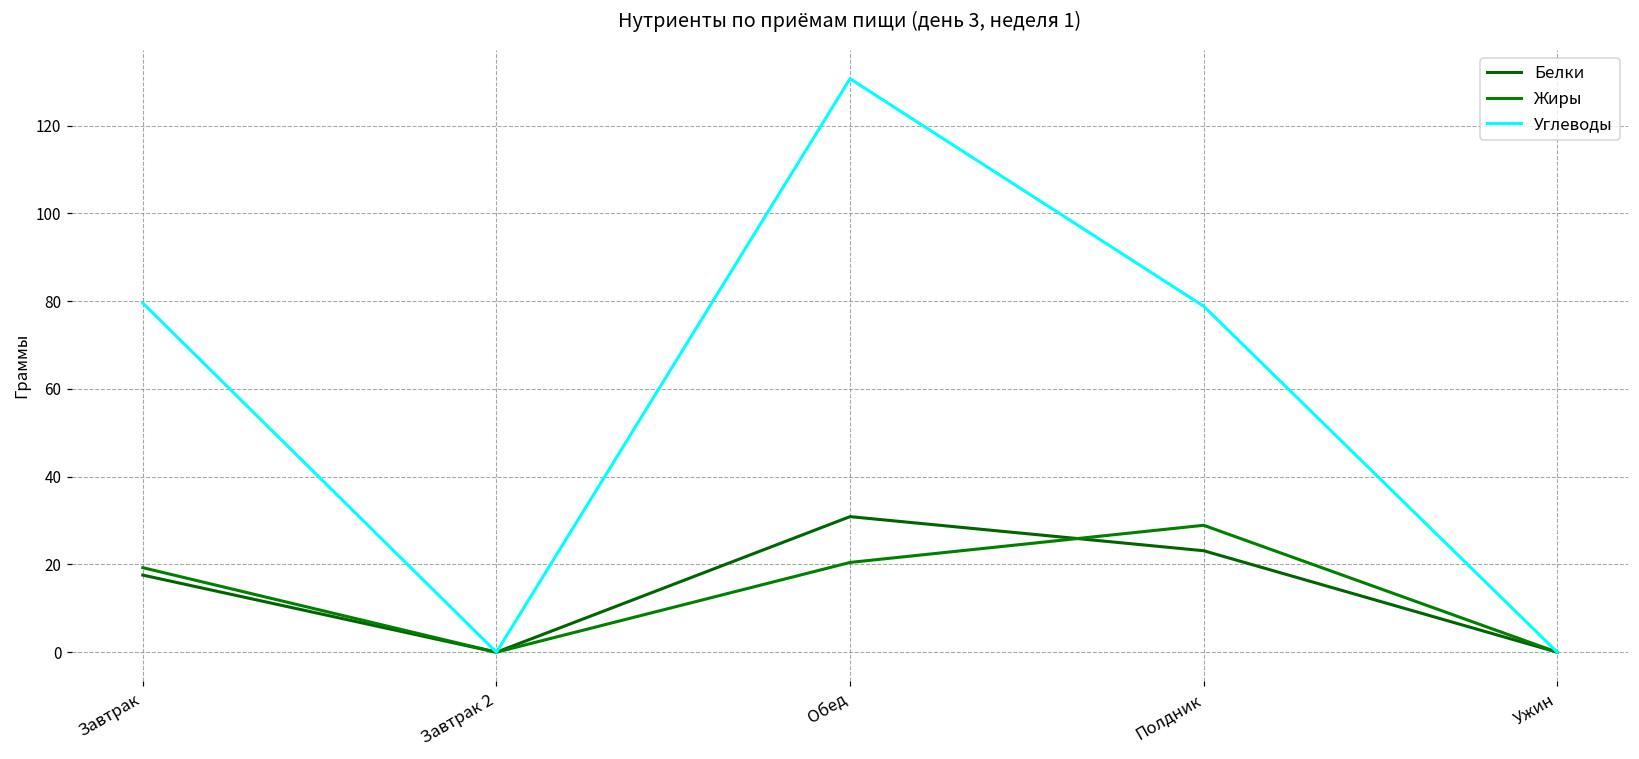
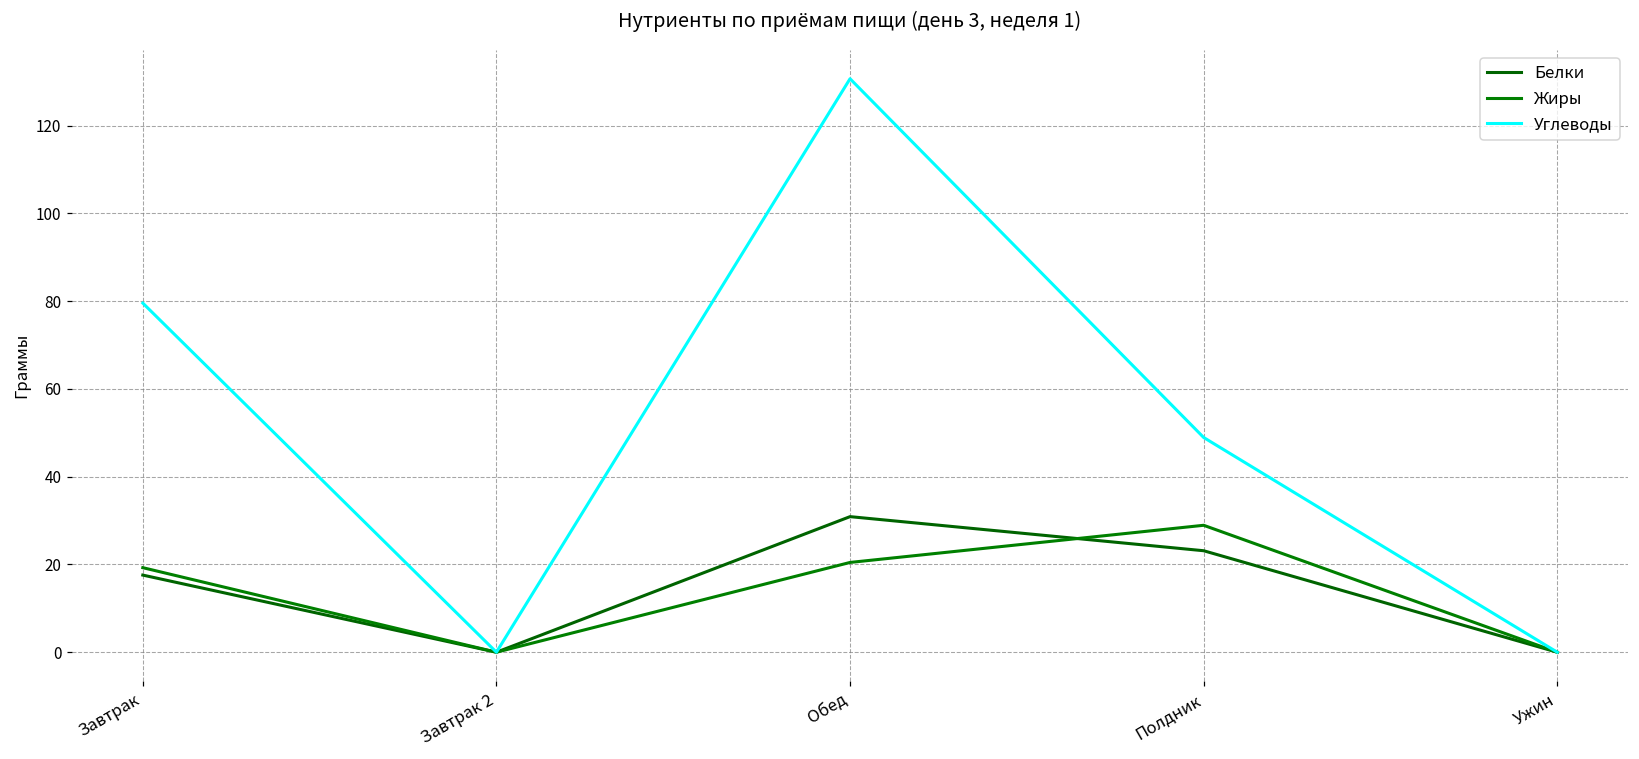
  {
    "Углеводы": {
      "Завтрак": 80,
      "Обед": 131,
-     "Полдник": 79
+     "Полдник": 49
    }
  }
